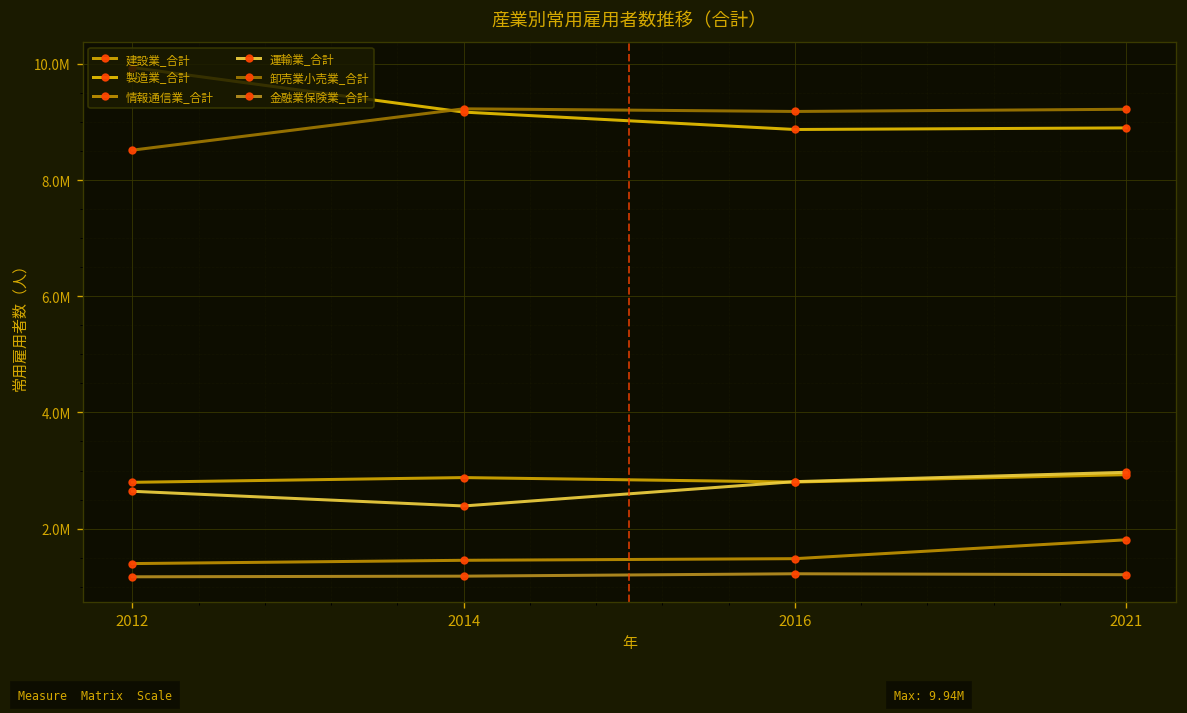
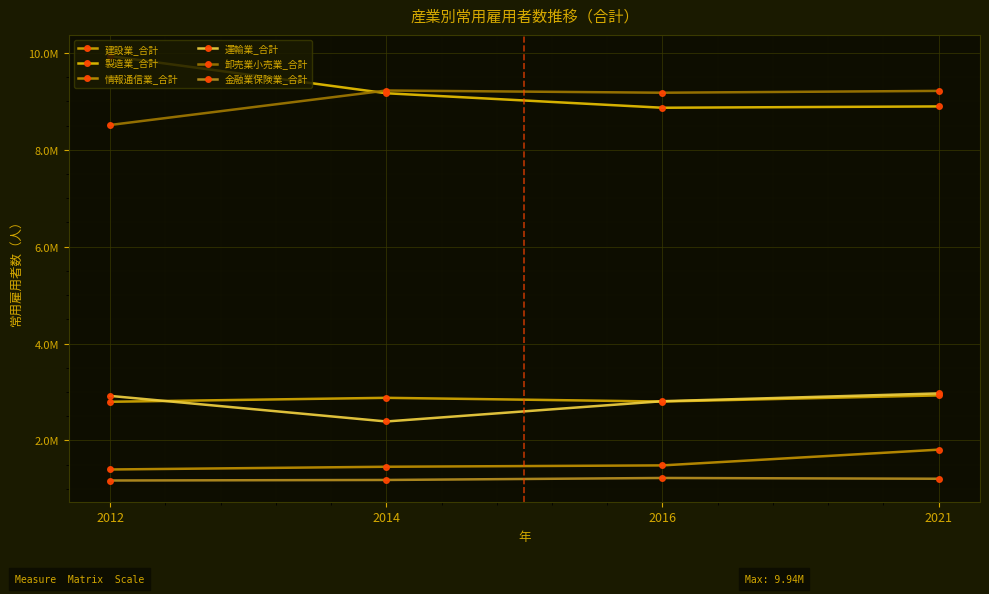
  {
    "運輸業_合計": {
-     "2012": 2600000,
+     "2012": 2900000,
      "2014": 2400000
    }
  }
